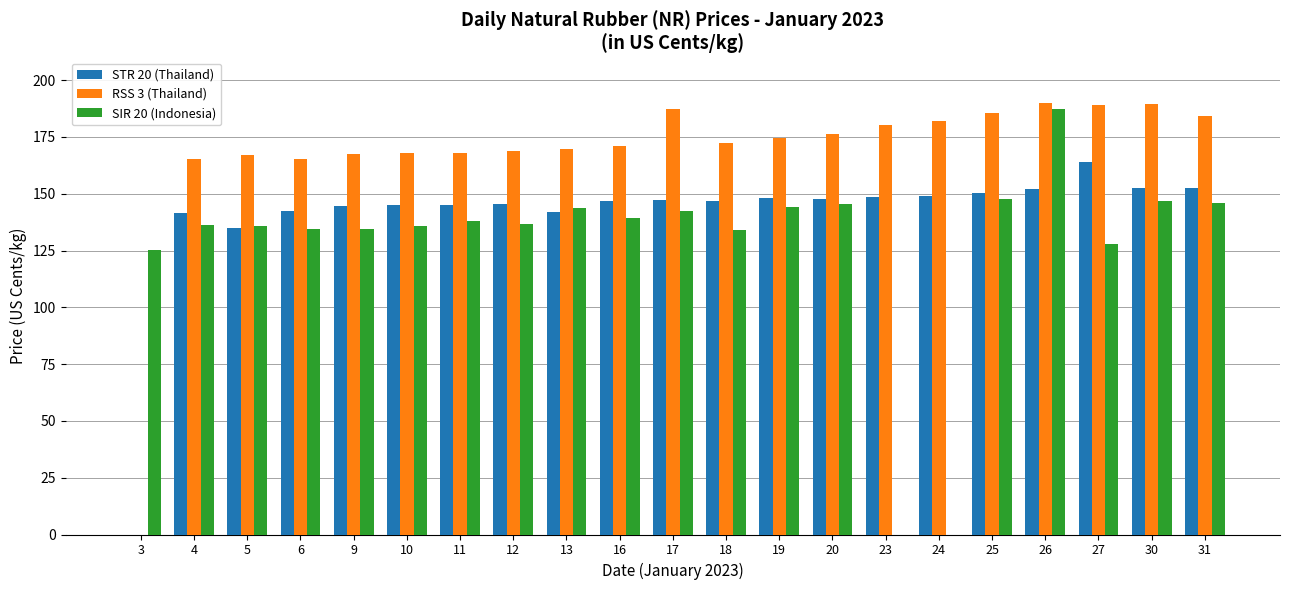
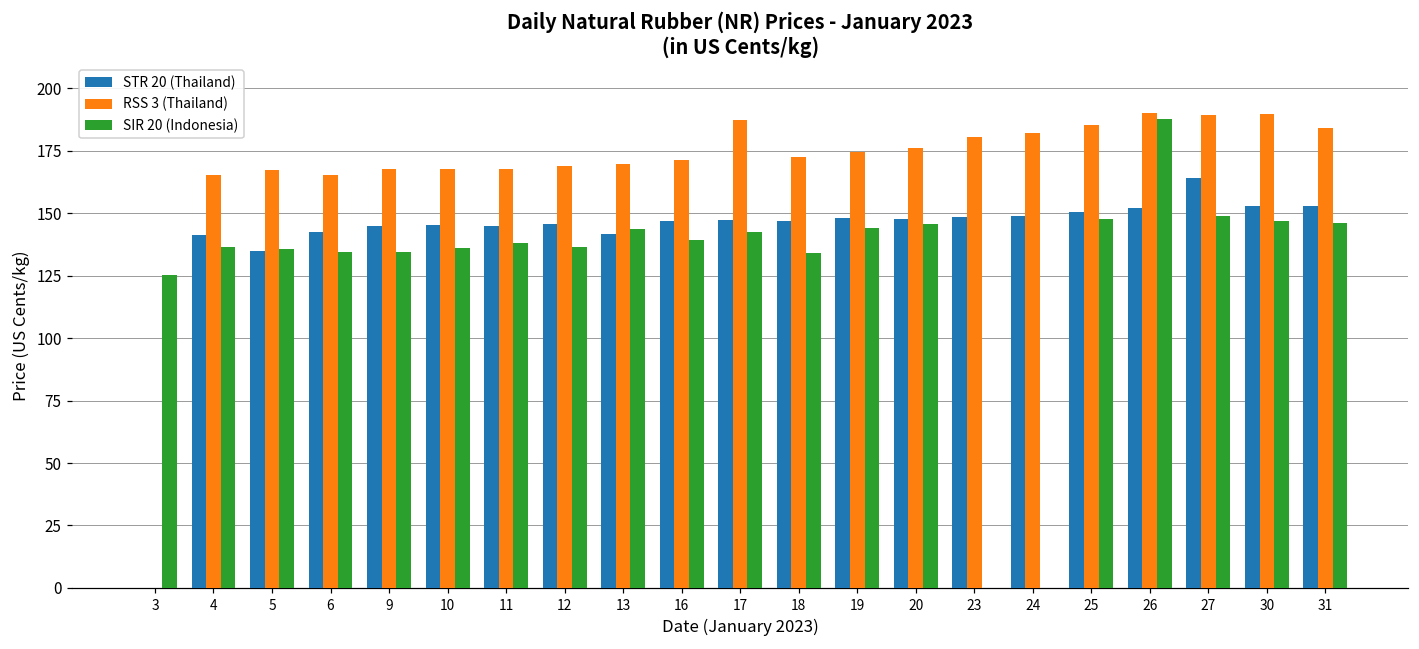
  {
    "STR 20 (Thailand)": {
      "3": 0,
      "4": 141,
      "5": 135,
      "6": 142,
      "9": 145,
      "10": 145,
      "11": 145,
      "12": 146,
      "13": 142,
      "16": 147,
      "17": 147,
      "18": 147,
      "19": 148,
      "20": 148,
      "23": 149,
      "24": 149,
      "25": 150,
      "26": 152,
      "27": 164,
      "30": 153,
      "31": 153
    },
    "RSS 3 (Thailand)": {
      "3": 0,
      "4": 165,
      "5": 167,
      "6": 165,
      "9": 168,
      "10": 168,
      "11": 168,
      "12": 169,
      "13": 170,
      "16": 171,
      "17": 187,
      "18": 172,
      "19": 175,
      "20": 176,
      "23": 180,
      "24": 182,
      "25": 185,
      "26": 190,
      "27": 189,
      "30": 190,
      "31": 184
    },
    "SIR 20 (Indonesia)": {
      "3": 125,
      "4": 136,
      "5": 136,
      "6": 135,
      "9": 135,
      "10": 136,
      "11": 138,
      "12": 137,
      "13": 144,
      "16": 139,
      "17": 143,
      "18": 134,
      "19": 144,
      "20": 146,
      "23": 0,
      "24": 0,
      "25": 148,
      "26": 188,
-     "27": 128,
+     "27": 149,
      "30": 147,
      "31": 146
    }
  }
